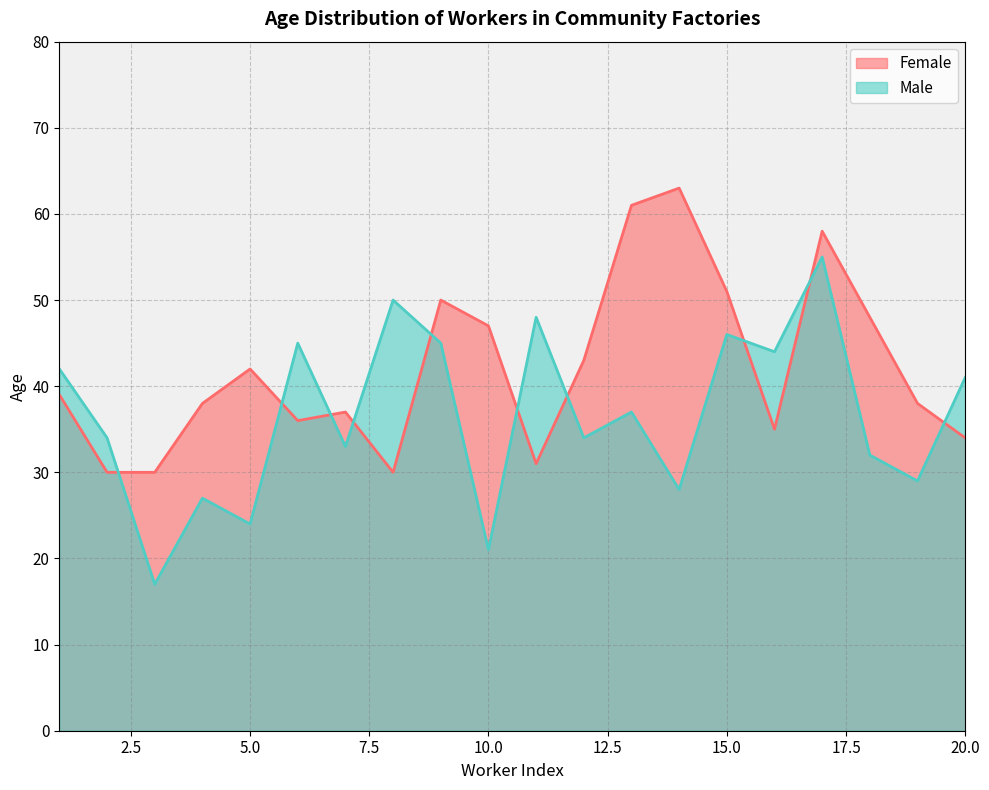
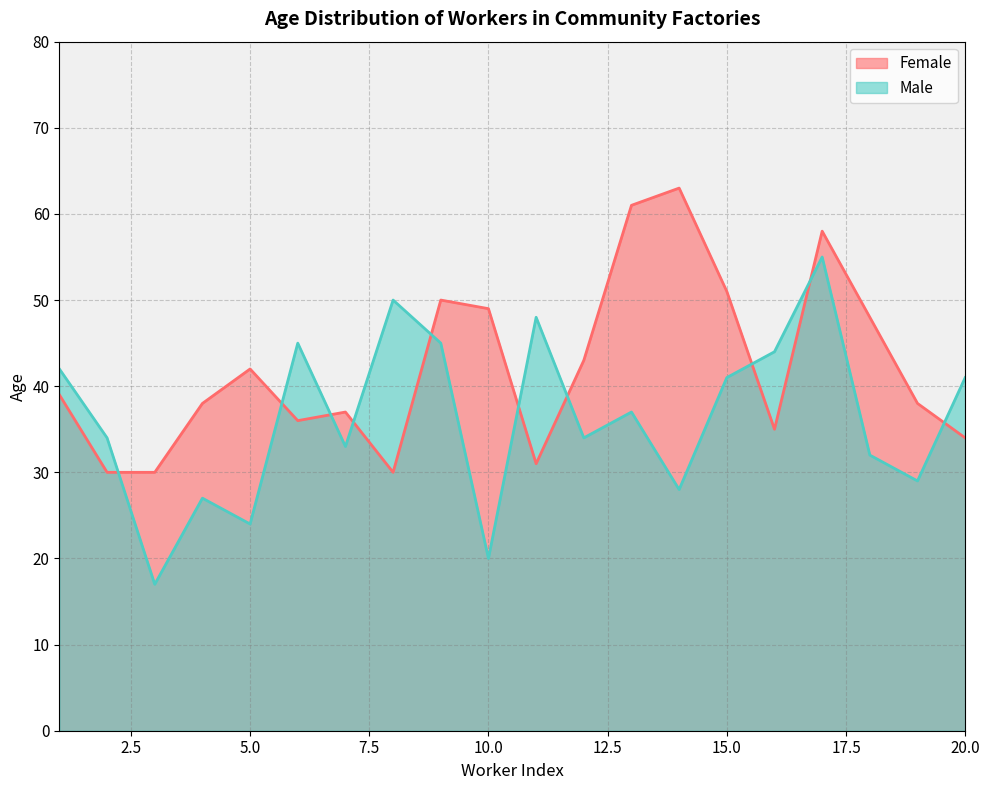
  {
    "Female": {
      "5.0": 42,
-     "10.0": 47,
+     "10.0": 49,
      "15.0": 51,
      "20.0": 34
    },
    "Male": {
      "5.0": 24,
-     "10.0": 21,
-     "15.0": 46,
+     "10.0": 20,
+     "15.0": 41,
      "20.0": 41
    }
  }
